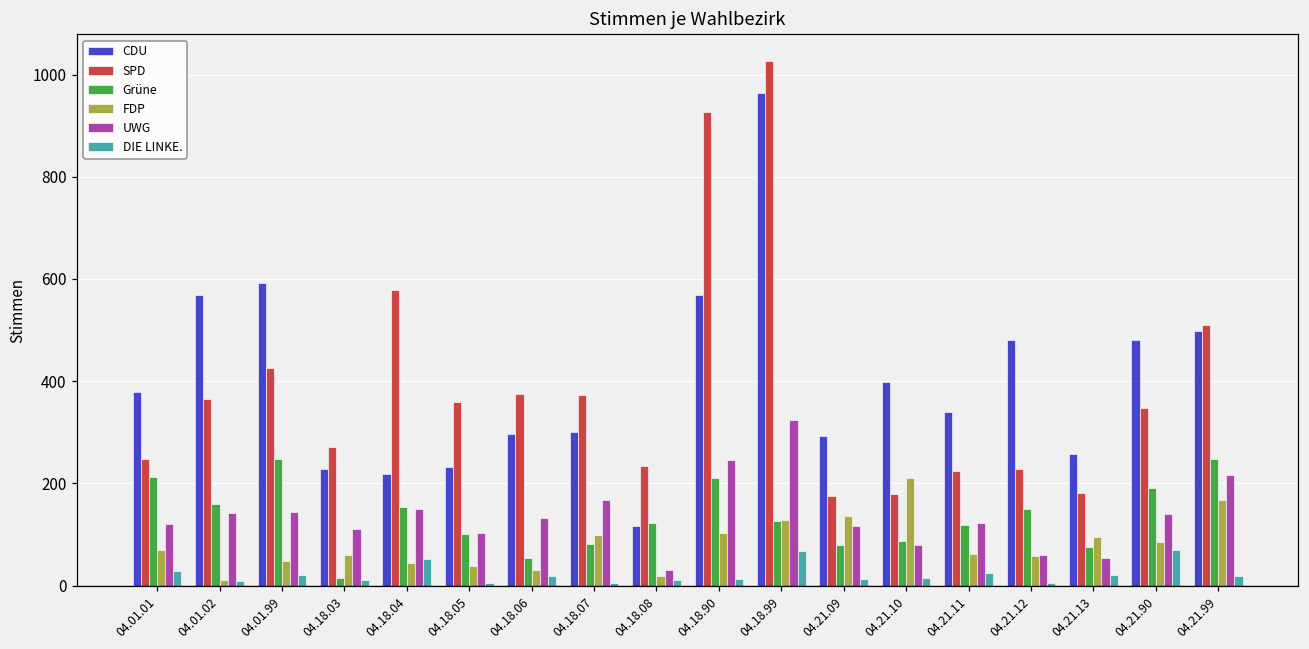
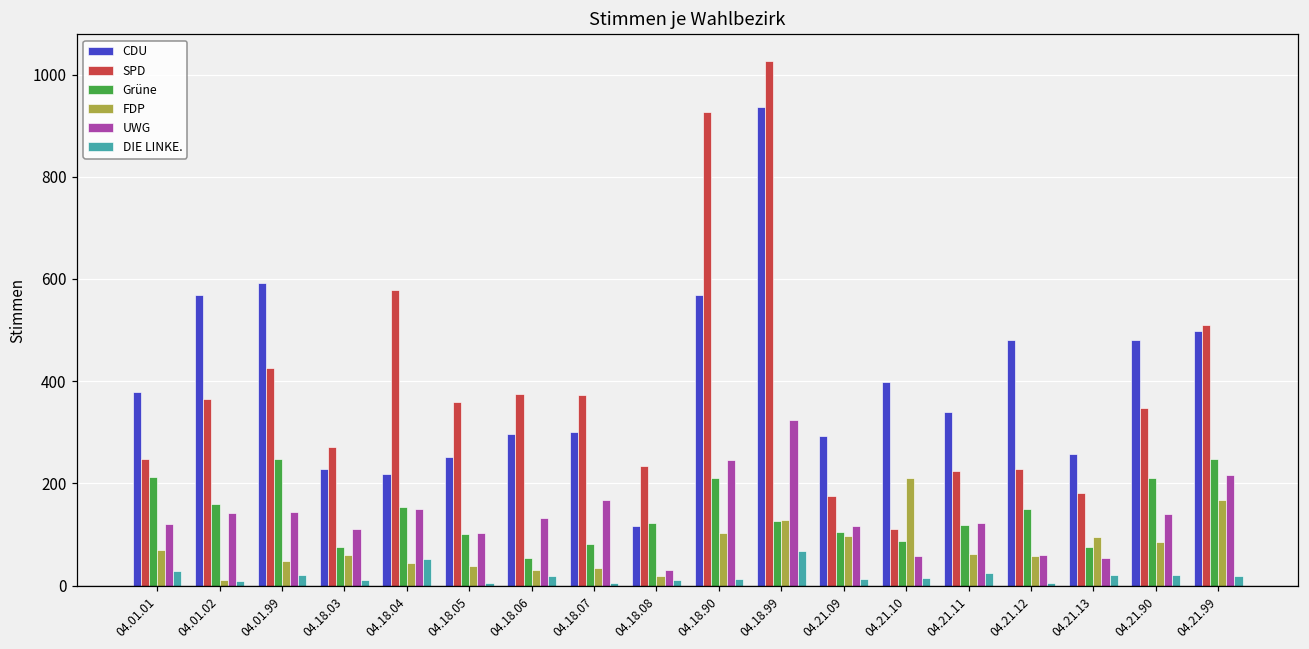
  {
    "CDU": {
      "04.01.01": 380,
      "04.01.02": 570,
      "04.01.99": 590,
      "04.18.03": 230,
      "04.18.04": 220,
-     "04.18.05": 230,
+     "04.18.05": 250,
      "04.18.06": 300,
      "04.18.07": 300,
      "04.18.08": 120,
      "04.18.90": 570,
-     "04.18.99": 960,
+     "04.18.99": 940,
      "04.21.09": 290,
      "04.21.10": 400,
      "04.21.11": 340,
      "04.21.12": 480,
      "04.21.13": 260,
      "04.21.90": 480,
      "04.21.99": 500
    },
    "SPD": {
      "04.01.01": 250,
      "04.01.02": 370,
      "04.01.99": 430,
      "04.18.03": 270,
      "04.18.04": 580,
      "04.18.05": 360,
      "04.18.06": 380,
      "04.18.07": 370,
      "04.18.08": 240,
      "04.18.90": 930,
      "04.18.99": 1030,
      "04.21.09": 180,
-     "04.21.10": 180,
+     "04.21.10": 110,
      "04.21.11": 220,
      "04.21.12": 230,
      "04.21.13": 180,
      "04.21.90": 350,
      "04.21.99": 510
    },
    "Grüne": {
      "04.01.01": 210,
      "04.01.02": 160,
      "04.01.99": 250,
-     "04.18.03": 20,
+     "04.18.03": 80,
      "04.18.04": 150,
      "04.18.05": 100,
      "04.18.06": 60,
      "04.18.07": 80,
      "04.18.08": 120,
      "04.18.90": 210,
      "04.18.99": 130,
-     "04.21.09": 80,
+     "04.21.09": 110,
      "04.21.10": 90,
      "04.21.11": 120,
      "04.21.12": 150,
      "04.21.13": 80,
-     "04.21.90": 190,
+     "04.21.90": 210,
      "04.21.99": 250
    },
    "FDP": {
      "04.01.01": 70,
      "04.01.02": 10,
      "04.01.99": 50,
      "04.18.03": 60,
      "04.18.04": 50,
      "04.18.05": 40,
      "04.18.06": 30,
-     "04.18.07": 100,
+     "04.18.07": 40,
      "04.18.08": 20,
      "04.18.90": 100,
      "04.18.99": 130,
-     "04.21.09": 140,
+     "04.21.09": 100,
      "04.21.10": 210,
      "04.21.11": 60,
      "04.21.12": 60,
      "04.21.13": 100,
      "04.21.90": 90,
      "04.21.99": 170
    },
    "UWG": {
      "04.01.01": 120,
      "04.01.02": 140,
      "04.01.99": 140,
      "04.18.03": 110,
      "04.18.04": 150,
      "04.18.05": 100,
      "04.18.06": 130,
      "04.18.07": 170,
      "04.18.08": 30,
      "04.18.90": 250,
      "04.18.99": 330,
      "04.21.09": 120,
-     "04.21.10": 80,
+     "04.21.10": 60,
      "04.21.11": 120,
      "04.21.12": 60,
      "04.21.13": 50,
      "04.21.90": 140,
      "04.21.99": 220
    },
    "DIE LINKE.": {
      "04.01.01": 30,
      "04.01.02": 10,
      "04.01.99": 20,
      "04.18.03": 10,
      "04.18.04": 50,
      "04.18.05": 10,
      "04.18.06": 20,
      "04.18.07": 10,
      "04.18.08": 10,
      "04.18.90": 10,
      "04.18.99": 70,
      "04.21.09": 10,
      "04.21.10": 20,
      "04.21.11": 20,
      "04.21.12": 10,
      "04.21.13": 20,
-     "04.21.90": 70,
+     "04.21.90": 20,
      "04.21.99": 20
    }
  }
